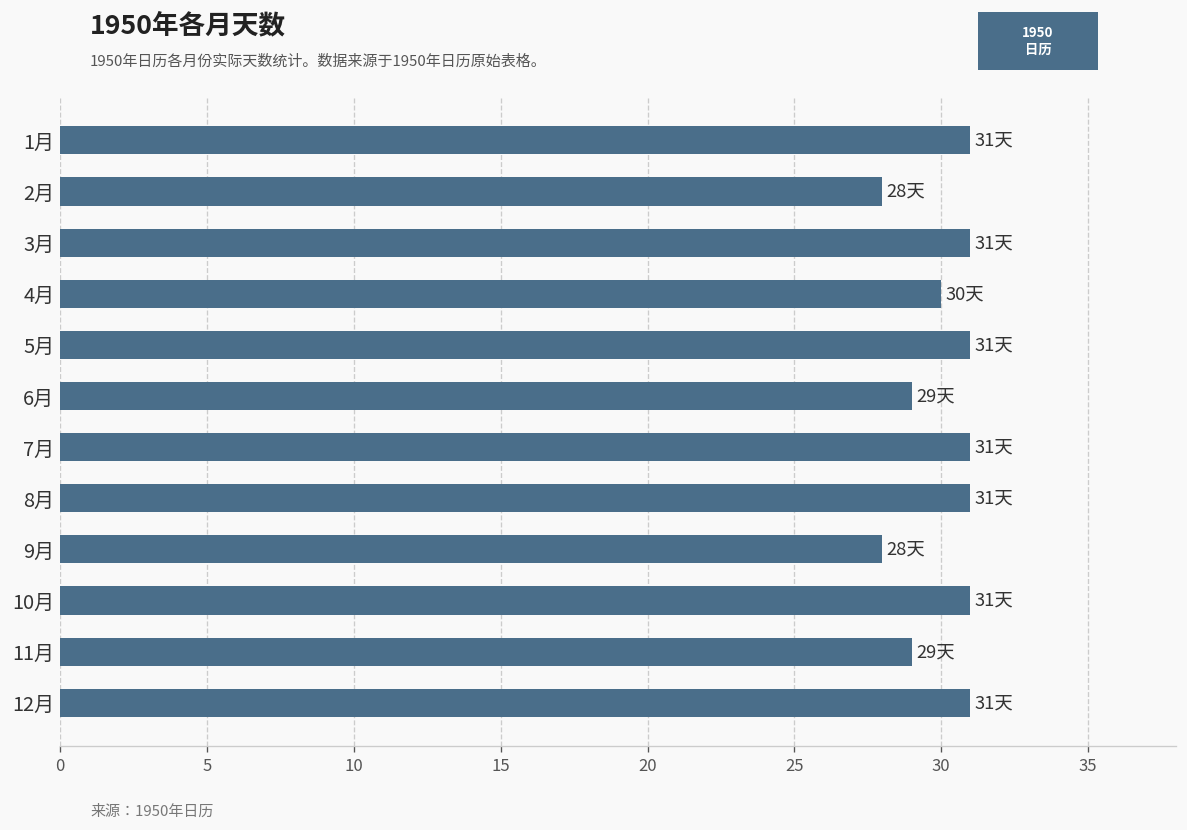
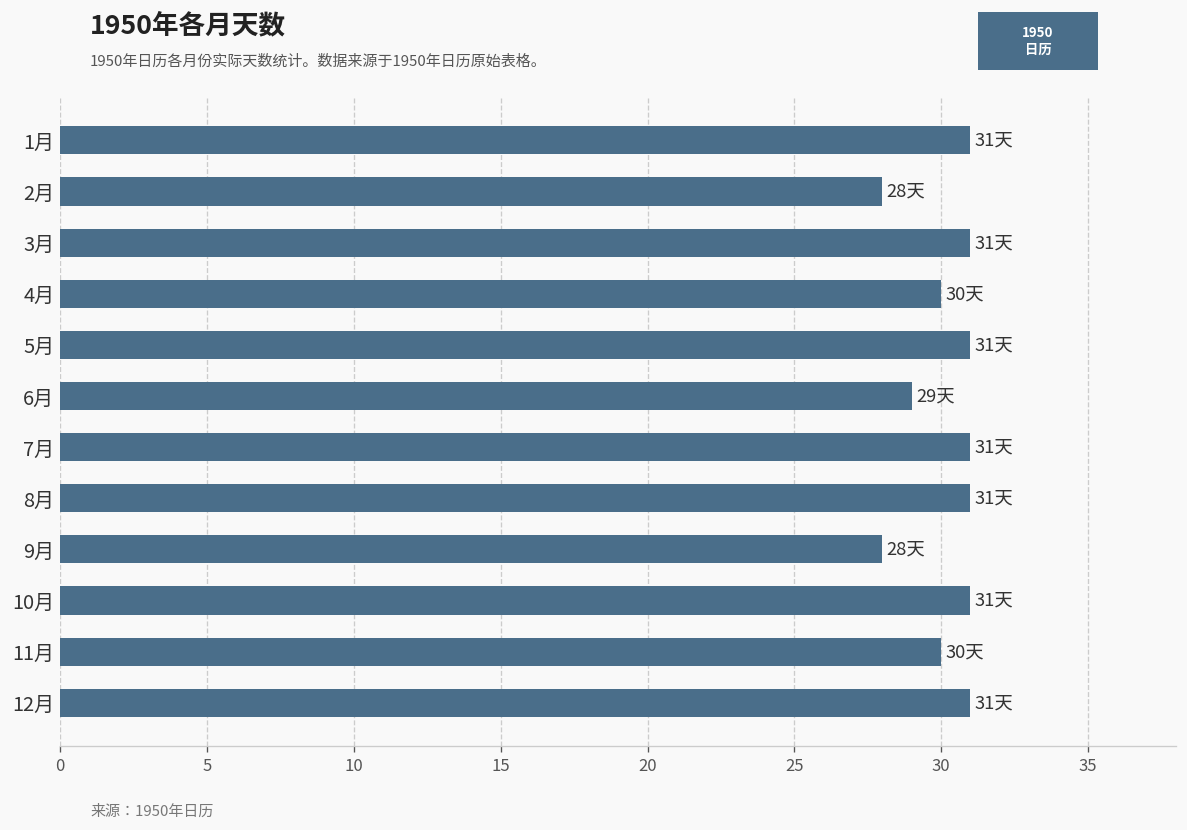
  {
    "1月": "31天",
    "2月": "28天",
    "3月": "31天",
    "4月": "30天",
    "5月": "31天",
    "6月": "29天",
    "7月": "31天",
    "8月": "31天",
    "9月": "28天",
    "10月": "31天",
-   "11月": "29天",
+   "11月": "30天",
    "12月": "31天"
  }
